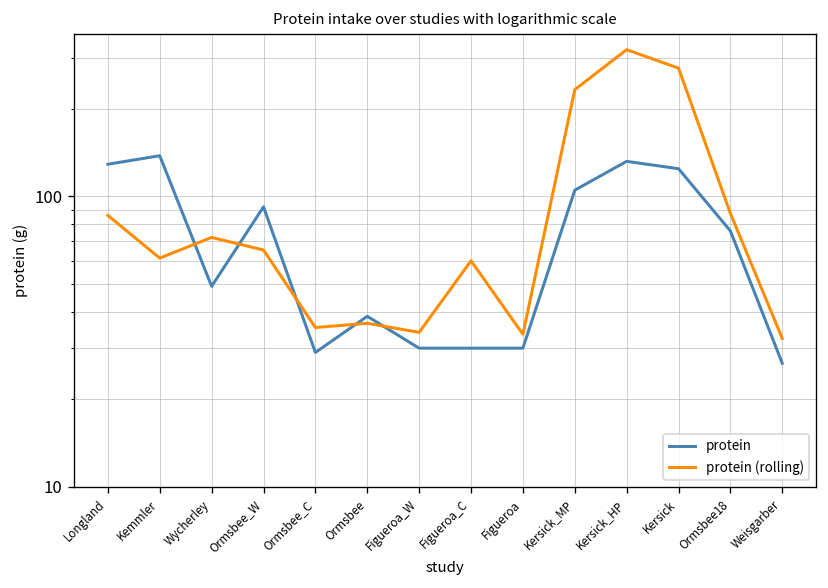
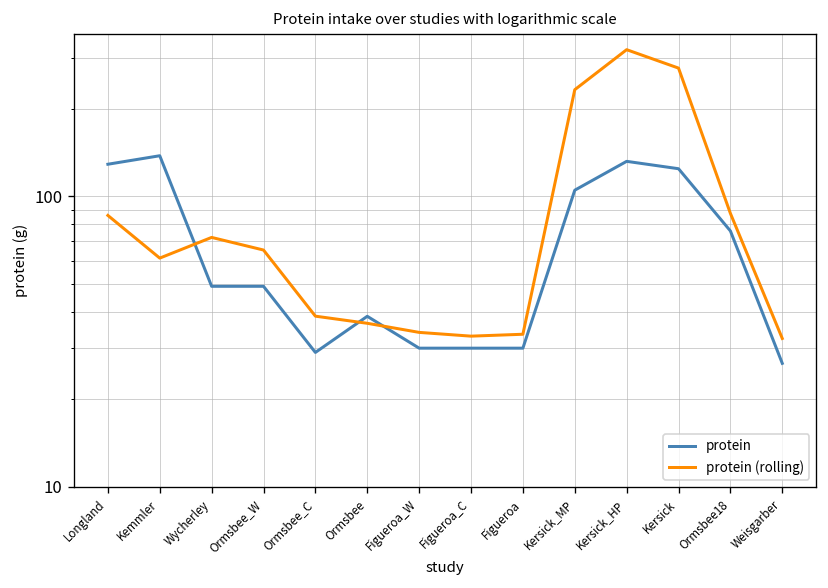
  {
    "protein": {
      "Longland": 130,
      "Kemmler": 140,
      "Wycherley": 49,
-     "Ormsbee_W": 92,
+     "Ormsbee_W": 49,
      "Ormsbee_C": 29,
      "Ormsbee": 39,
      "Figueroa_W": 30,
      "Figueroa_C": 30,
      "Figueroa": 30,
      "Kersick_MP": 105,
      "Kersick_HP": 130,
      "Kersick": 120,
      "Ormsbee18": 76,
      "Weisgarber": 27
    },
    "protein (rolling)": {
      "Longland": 86,
      "Kemmler": 61,
      "Wycherley": 72,
      "Ormsbee_W": 65,
-     "Ormsbee_C": 35,
+     "Ormsbee_C": 39,
      "Ormsbee": 37,
      "Figueroa_W": 34,
-     "Figueroa_C": 60,
+     "Figueroa_C": 33,
      "Figueroa": 34,
      "Kersick_MP": 230,
      "Kersick_HP": 320,
      "Kersick": 280,
      "Ormsbee18": 87,
      "Weisgarber": 32
    }
  }
